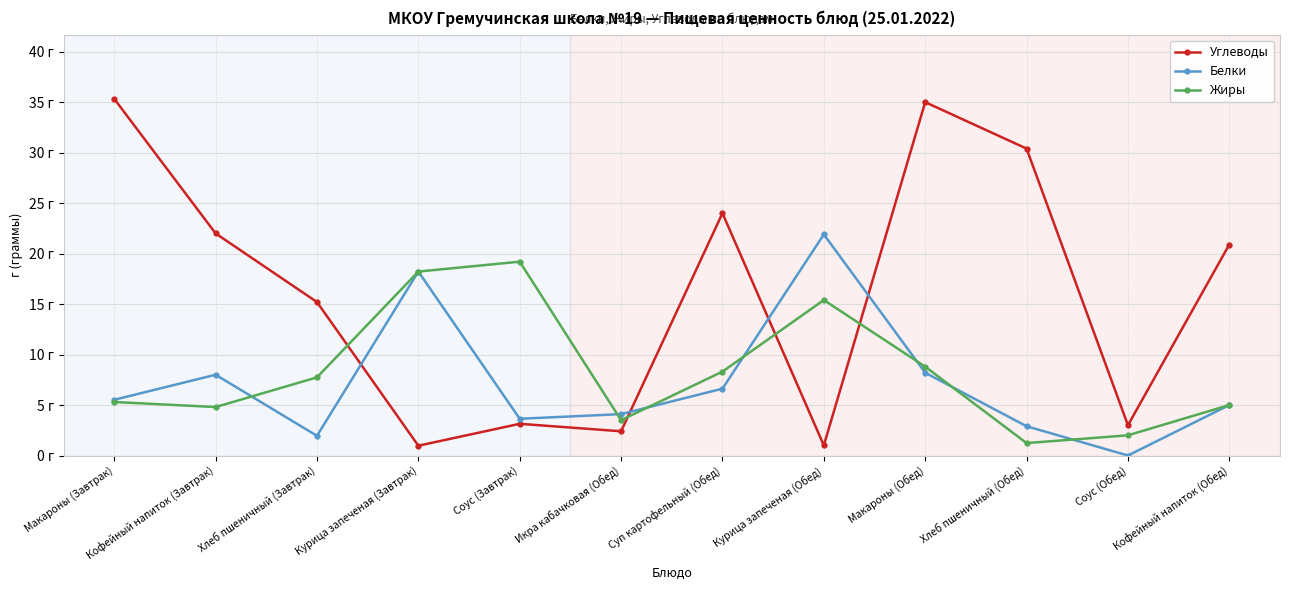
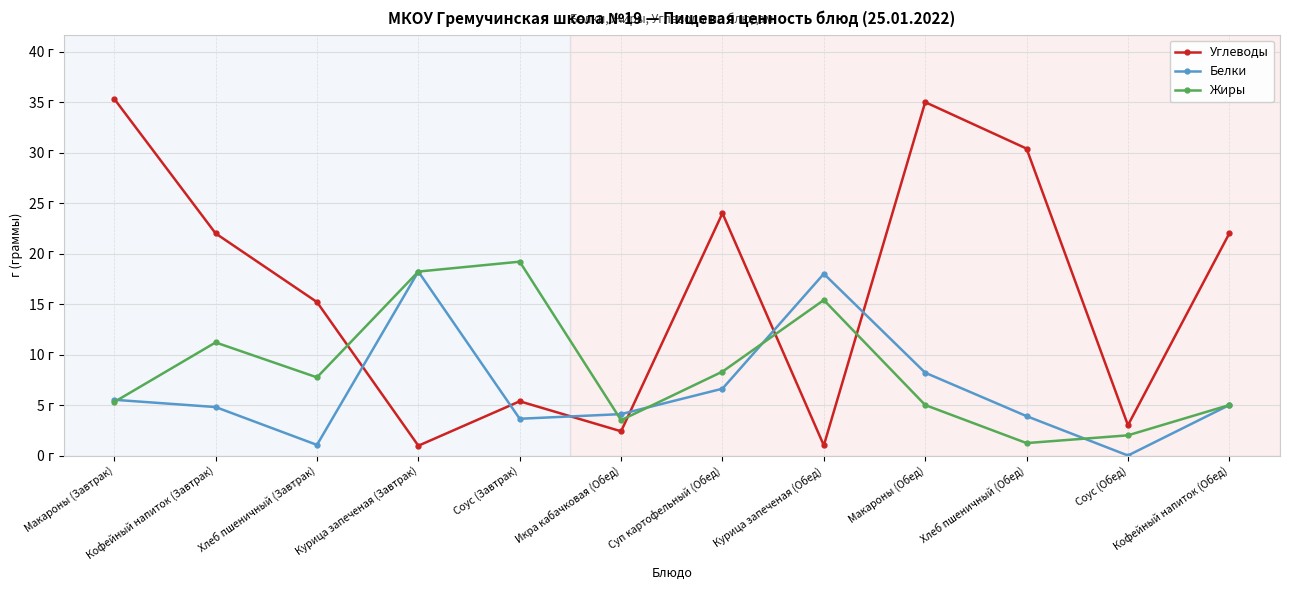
  {
    "Углеводы": {
      "Макароны (Завтрак)": "35.3 г",
      "Кофейный напиток (Завтрак)": "22.0 г",
      "Хлеб пшеничный (Завтрак)": "15.2 г",
      "Курица запеченая (Завтрак)": "1.0 г",
-     "Соус (Завтрак)": "3.1 г",
+     "Соус (Завтрак)": "5.4 г",
      "Икра кабачковая (Обед)": "2.4 г",
      "Суп картофельный (Обед)": "24.0 г",
      "Курица запеченая (Обед)": "1.0 г",
      "Макароны (Обед)": "35.0 г",
      "Хлеб пшеничный (Обед)": "30.4 г",
      "Соус (Обед)": "3.0 г",
-     "Кофейный напиток (Обед)": "20.9 г"
+     "Кофейный напиток (Обед)": "22.0 г"
    },
    "Белки": {
-     "Кофейный напиток (Завтрак)": "8.0 г",
-     "Хлеб пшеничный (Завтрак)": "2.0 г",
+     "Кофейный напиток (Завтрак)": "4.8 г",
+     "Хлеб пшеничный (Завтрак)": "1.1 г",
      "Соус (Завтрак)": "3.6 г",
      "Икра кабачковая (Обед)": "4.1 г",
      "Суп картофельный (Обед)": "6.6 г",
-     "Курица запеченая (Обед)": "21.9 г",
+     "Курица запеченая (Обед)": "18.0 г",
      "Макароны (Обед)": "8.2 г",
-     "Хлеб пшеничный (Обед)": "2.9 г",
+     "Хлеб пшеничный (Обед)": "3.9 г",
      "Соус (Обед)": "0.0 г"
    },
    "Жиры": {
-     "Кофейный напиток (Завтрак)": "4.8 г",
+     "Кофейный напиток (Завтрак)": "11.2 г",
      "Хлеб пшеничный (Завтрак)": "7.7 г",
      "Соус (Завтрак)": "19.2 г",
      "Икра кабачковая (Обед)": "3.5 г",
      "Суп картофельный (Обед)": "8.3 г",
      "Курица запеченая (Обед)": "15.4 г",
-     "Макароны (Обед)": "8.8 г",
+     "Макароны (Обед)": "5.0 г",
      "Хлеб пшеничный (Обед)": "1.2 г",
      "Соус (Обед)": "2.0 г"
    }
  }
